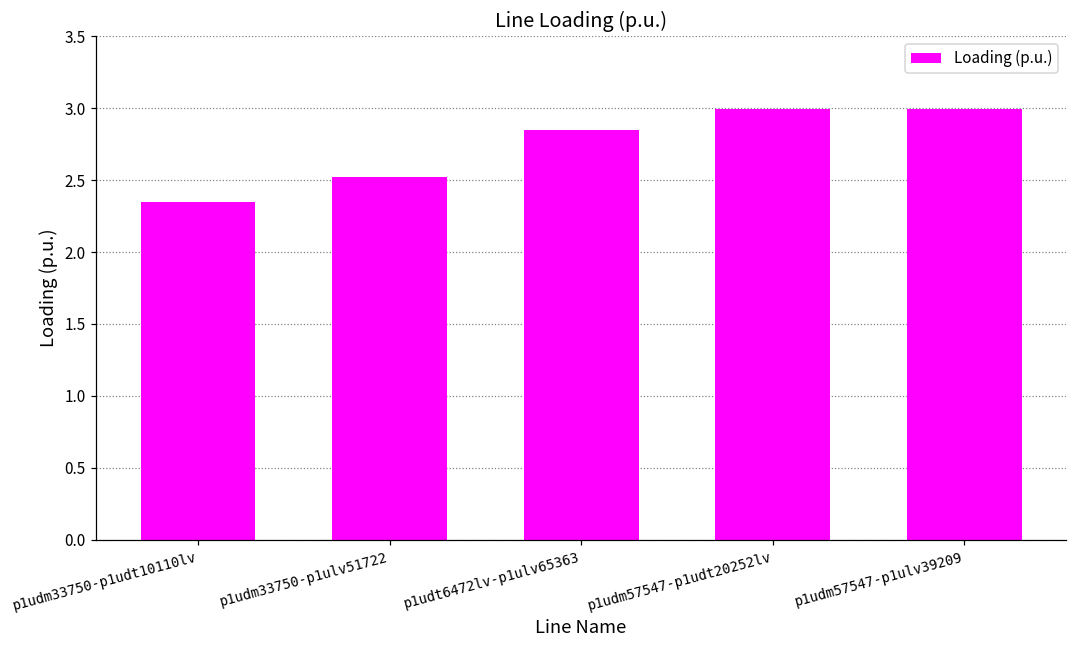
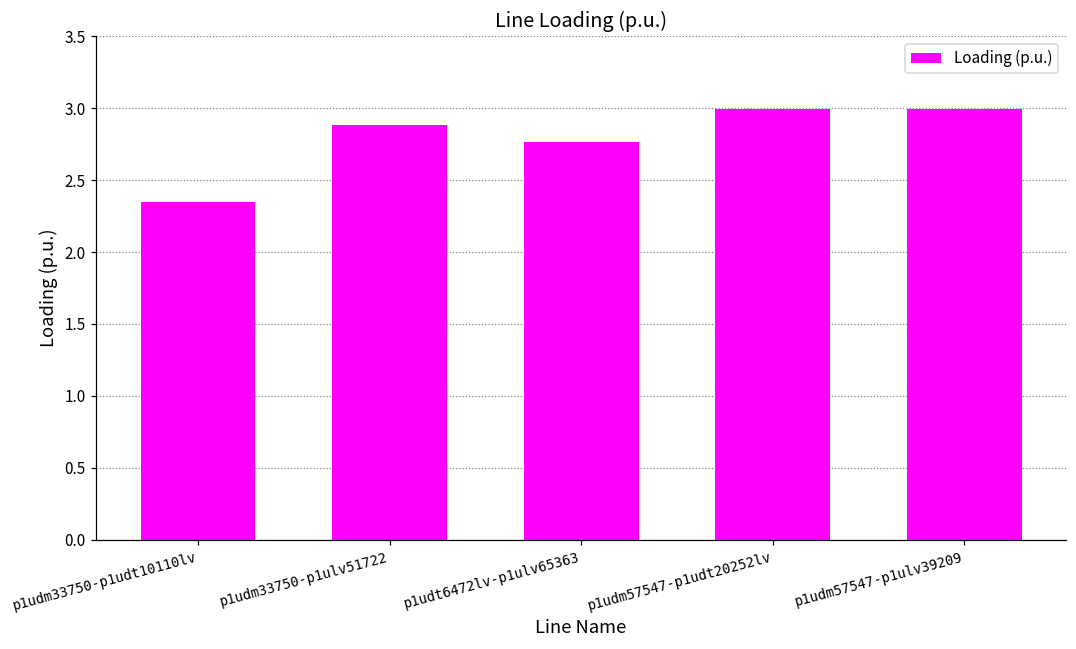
  {
    "p1udm33750-p1udt10110lv": 2.35,
-   "p1udm33750-p1ulv51722": 2.52,
-   "p1udt6472lv-p1ulv65363": 2.85,
+   "p1udm33750-p1ulv51722": 2.88,
+   "p1udt6472lv-p1ulv65363": 2.76,
    "p1udm57547-p1udt20252lv": 2.99,
    "p1udm57547-p1ulv39209": 2.99
  }
